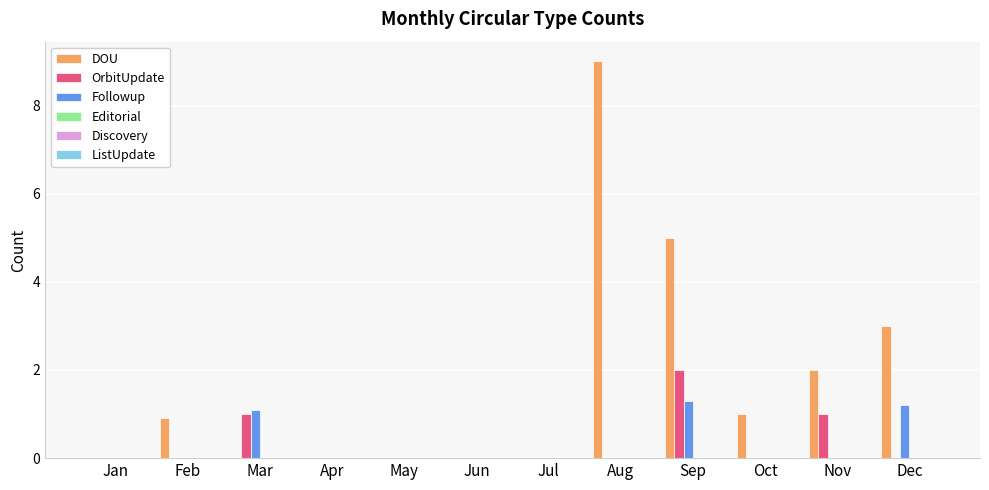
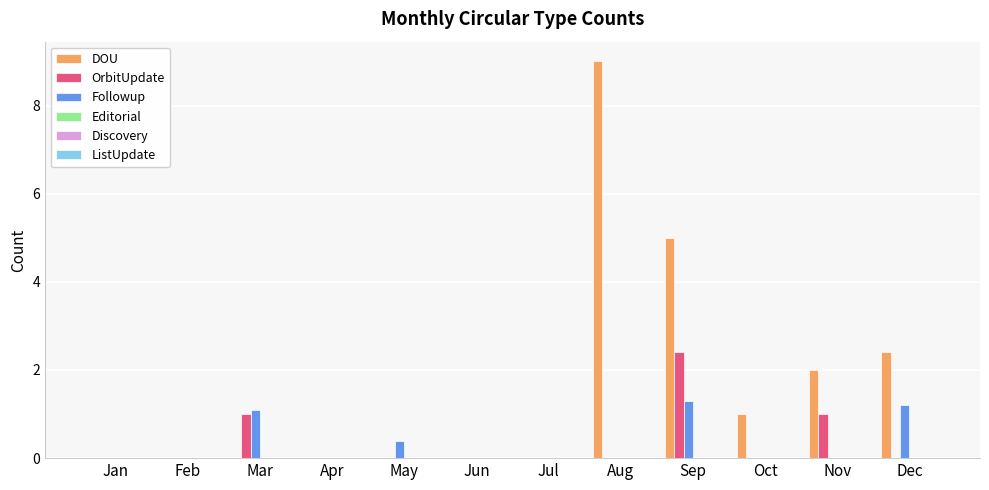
  {
    "DOU": {
      "Jan": 0.0,
-     "Feb": 0.9,
+     "Feb": 0.0,
      "Mar": 0.0,
      "Apr": 0.0,
      "May": 0.0,
      "Jun": 0.0,
      "Jul": 0.0,
      "Aug": 9.0,
      "Sep": 5.0,
      "Oct": 1.0,
      "Nov": 2.0,
-     "Dec": 3.0
+     "Dec": 2.4
    },
    "OrbitUpdate": {
      "Jan": 0.0,
      "Feb": 0.0,
      "Mar": 1.0,
      "Apr": 0.0,
      "May": 0.0,
      "Jun": 0.0,
      "Jul": 0.0,
      "Aug": 0.0,
-     "Sep": 2.0,
+     "Sep": 2.4,
      "Oct": 0.0,
      "Nov": 1.0,
      "Dec": 0.0
    },
    "Followup": {
      "Jan": 0.0,
      "Feb": 0.0,
      "Mar": 1.1,
      "Apr": 0.0,
-     "May": 0.0,
+     "May": 0.4,
      "Jun": 0.0,
      "Jul": 0.0,
      "Aug": 0.0,
      "Sep": 1.3,
      "Oct": 0.0,
      "Nov": 0.0,
      "Dec": 1.2
    },
    "Editorial": {
      "Jan": 0.0,
      "Feb": 0.0,
      "Mar": 0.0,
      "Apr": 0.0,
      "May": 0.0,
      "Jun": 0.0,
      "Jul": 0.0,
      "Aug": 0.0,
      "Sep": 0.0,
      "Oct": 0.0,
      "Nov": 0.0,
      "Dec": 0.0
    },
    "Discovery": {
      "Jan": 0.0,
      "Feb": 0.0,
      "Mar": 0.0,
      "Apr": 0.0,
      "May": 0.0,
      "Jun": 0.0,
      "Jul": 0.0,
      "Aug": 0.0,
      "Sep": 0.0,
      "Oct": 0.0,
      "Nov": 0.0,
      "Dec": 0.0
    },
    "ListUpdate": {
      "Jan": 0.0,
      "Feb": 0.0,
      "Mar": 0.0,
      "Apr": 0.0,
      "May": 0.0,
      "Jun": 0.0,
      "Jul": 0.0,
      "Aug": 0.0,
      "Sep": 0.0,
      "Oct": 0.0,
      "Nov": 0.0,
      "Dec": 0.0
    }
  }
